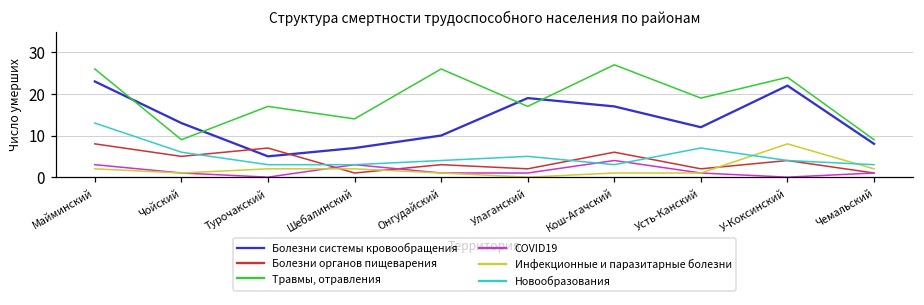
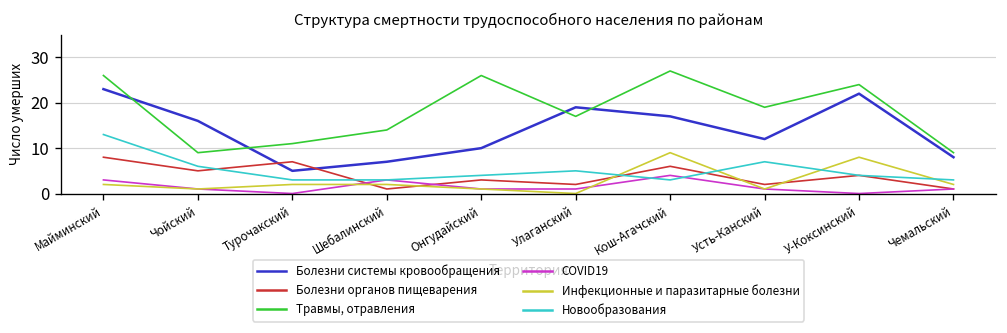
  {
    "Болезни системы кровообращения": {
      "Майминский": 23,
-     "Чойский": 13,
+     "Чойский": 16,
      "Турочакский": 5,
      "Шебалинский": 7,
      "Онгудайский": 10,
      "Улаганский": 19,
      "Кош-Агачский": 17,
      "Усть-Канский": 12,
      "У-Коксинский": 22,
      "Чемальский": 8
    },
    "Болезни органов пищеварения": {
      "Майминский": 8,
      "Чойский": 5,
      "Турочакский": 7,
      "Шебалинский": 1,
      "Онгудайский": 3,
      "Улаганский": 2,
      "Кош-Агачский": 6,
      "Усть-Канский": 2
    },
    "Травмы, отравления": {
      "Майминский": 26,
      "Чойский": 9,
-     "Турочакский": 17,
+     "Турочакский": 11,
      "Шебалинский": 14,
      "Онгудайский": 26,
      "Улаганский": 17,
      "Кош-Агачский": 27,
      "Усть-Канский": 19,
      "У-Коксинский": 24,
      "Чемальский": 9
    },
    "COVID19": {
      "Майминский": 3,
      "Турочакский": 0,
      "Улаганский": 1,
      "Кош-Агачский": 4,
      "У-Коксинский": 0
    },
    "Инфекционные и паразитарные болезни": {
      "Майминский": 2,
      "Турочакский": 2,
      "Шебалинский": 2,
      "Улаганский": 0,
-     "Кош-Агачский": 1,
+     "Кош-Агачский": 9,
      "У-Коксинский": 8,
      "Чемальский": 2
    },
    "Новообразования": {
      "Майминский": 13,
      "Чойский": 6,
      "Турочакский": 3,
      "Онгудайский": 4,
      "Улаганский": 5,
      "Кош-Агачский": 3,
      "Усть-Канский": 7,
      "Чемальский": 3
    }
  }
